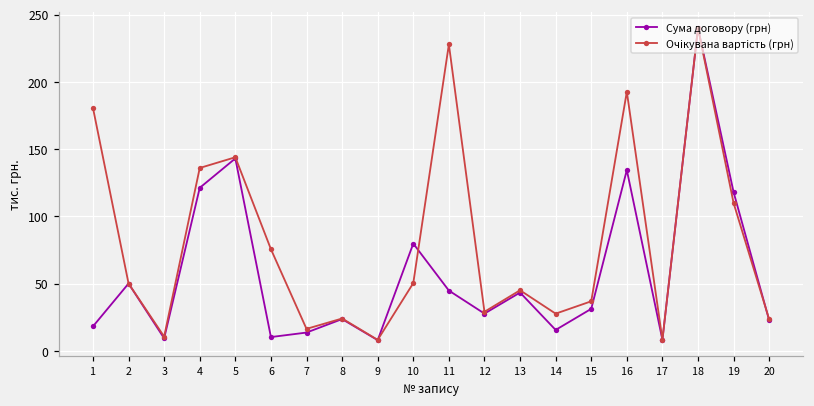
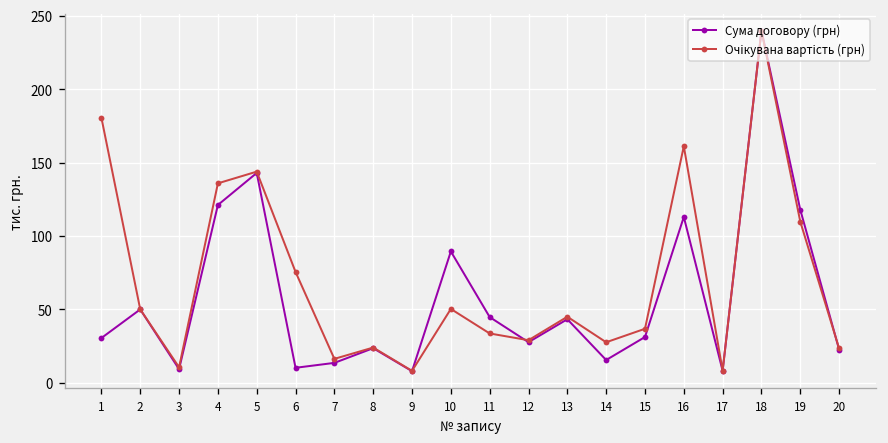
  {
    "Сума договору (грн)": {
-     "1": 18,
+     "1": 30,
      "4": 121,
      "6": 10,
      "7": 14,
-     "10": 80,
+     "10": 90,
      "11": 45,
      "14": 15,
      "15": 31,
-     "16": 134,
+     "16": 113,
      "19": 118
    },
    "Очікувана вартість (грн)": {
      "1": 181,
      "4": 136,
      "6": 76,
      "7": 16,
      "10": 50,
-     "11": 228,
+     "11": 34,
      "14": 28,
      "15": 37,
-     "16": 193,
+     "16": 161,
      "19": 110
    }
  }
